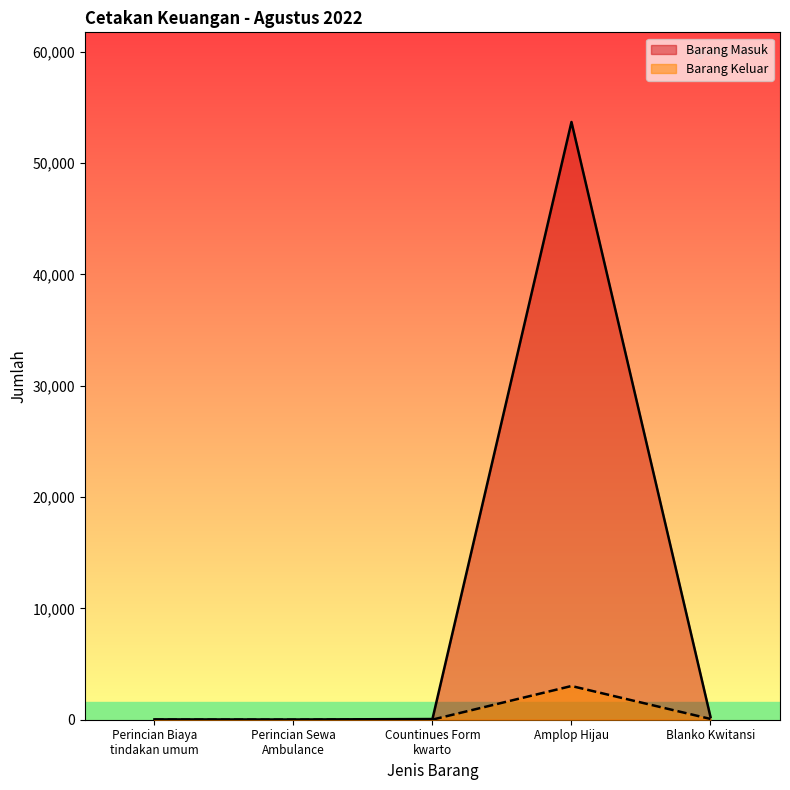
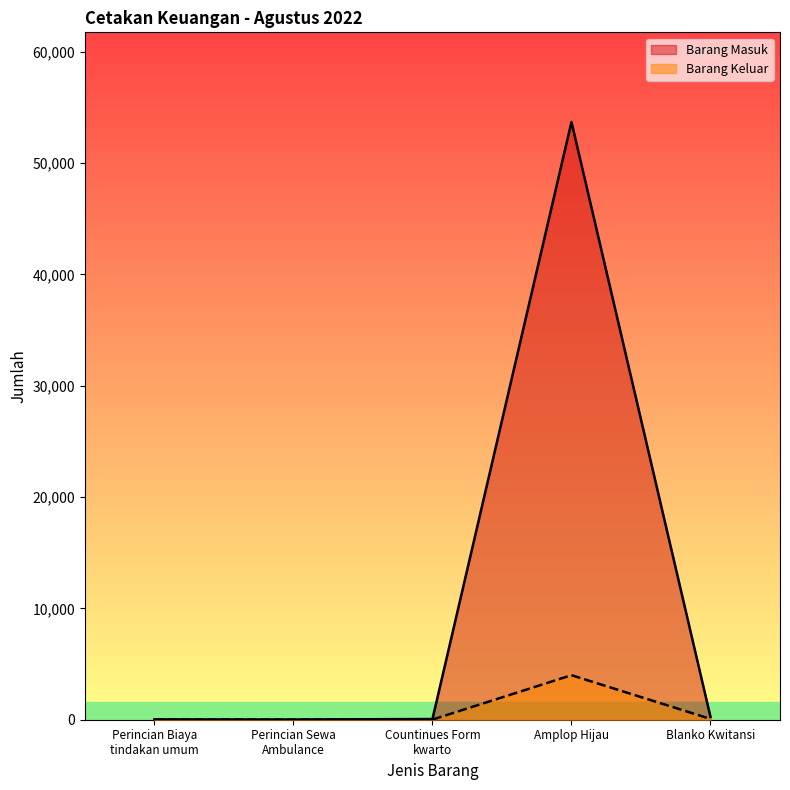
  {
    "Barang Masuk": {
      "Amplop Hijau": "53,700"
    },
    "Barang Keluar": {
-     "Amplop Hijau": "3,000"
+     "Amplop Hijau": "4,000"
    }
  }
